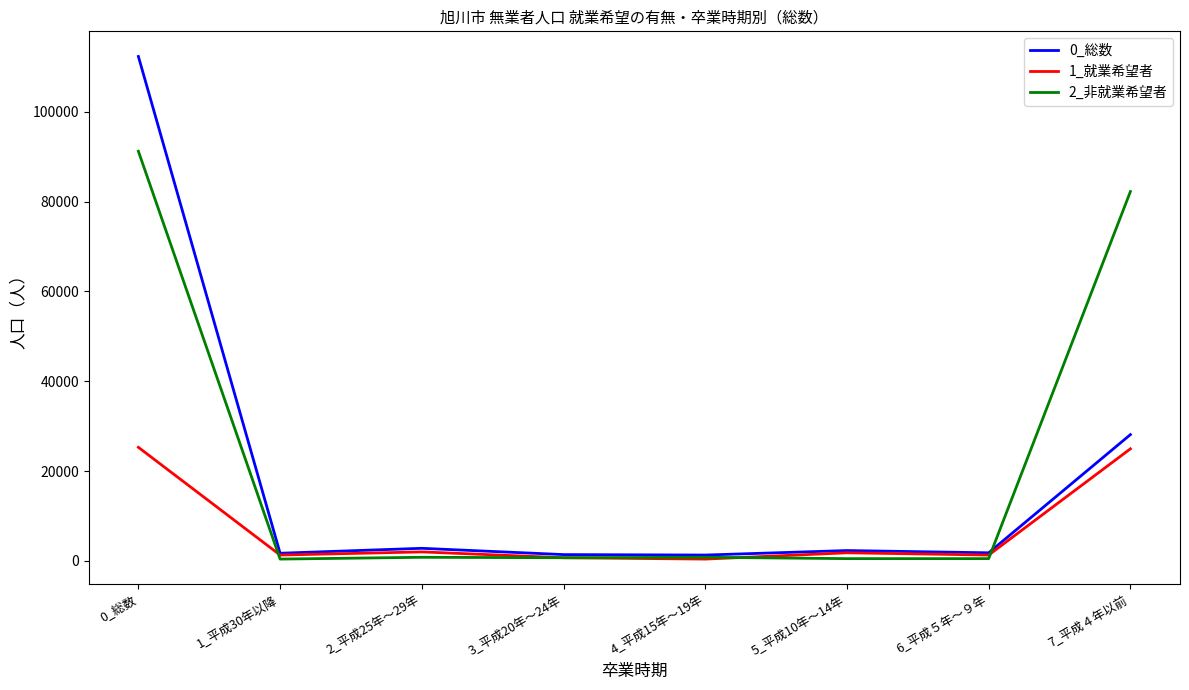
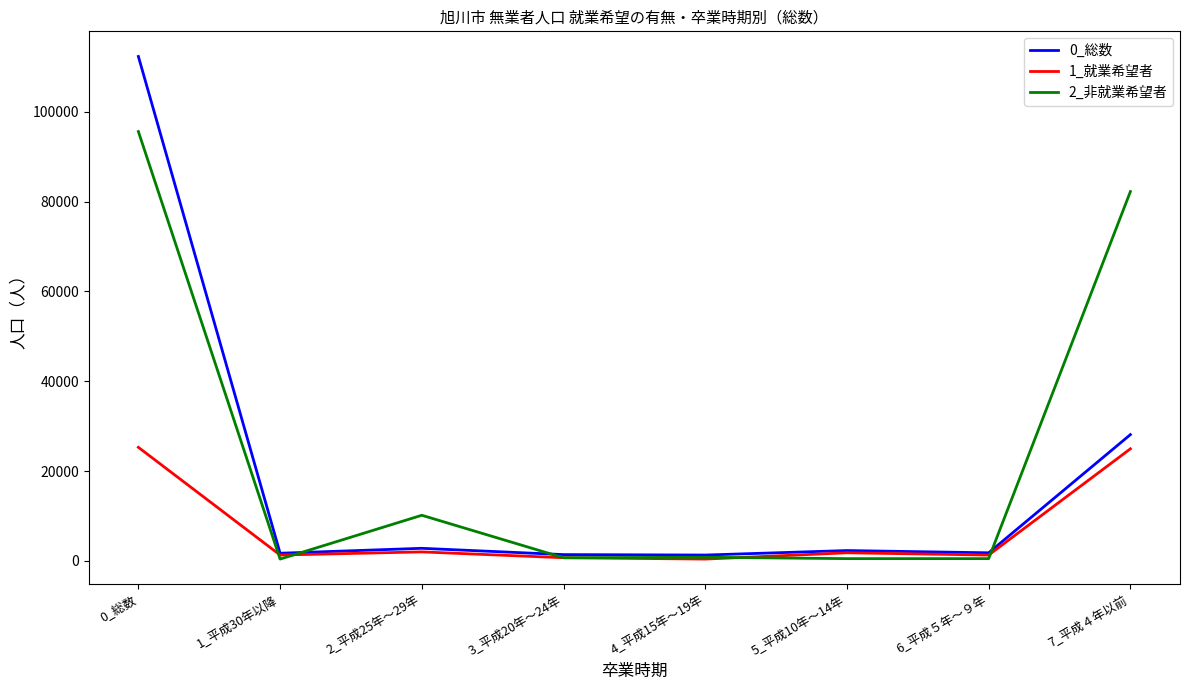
  {
    "0_総数": {
      "0_総数": 112000,
      "2_平成25年～29年": 3000,
      "3_平成20年～24年": 1000,
      "7_平成４年以前": 28000
    },
    "1_就業希望者": {
      "0_総数": 25000,
      "2_平成25年～29年": 2000,
      "7_平成４年以前": 25000
    },
    "2_非就業希望者": {
-     "0_総数": 91000,
+     "0_総数": 96000,
      "1_平成30年以降": 0,
-     "2_平成25年～29年": 1000,
+     "2_平成25年～29年": 10000,
      "5_平成10年～14年": 1000,
      "6_平成５年～９年": 1000,
      "7_平成４年以前": 82000
    }
  }
